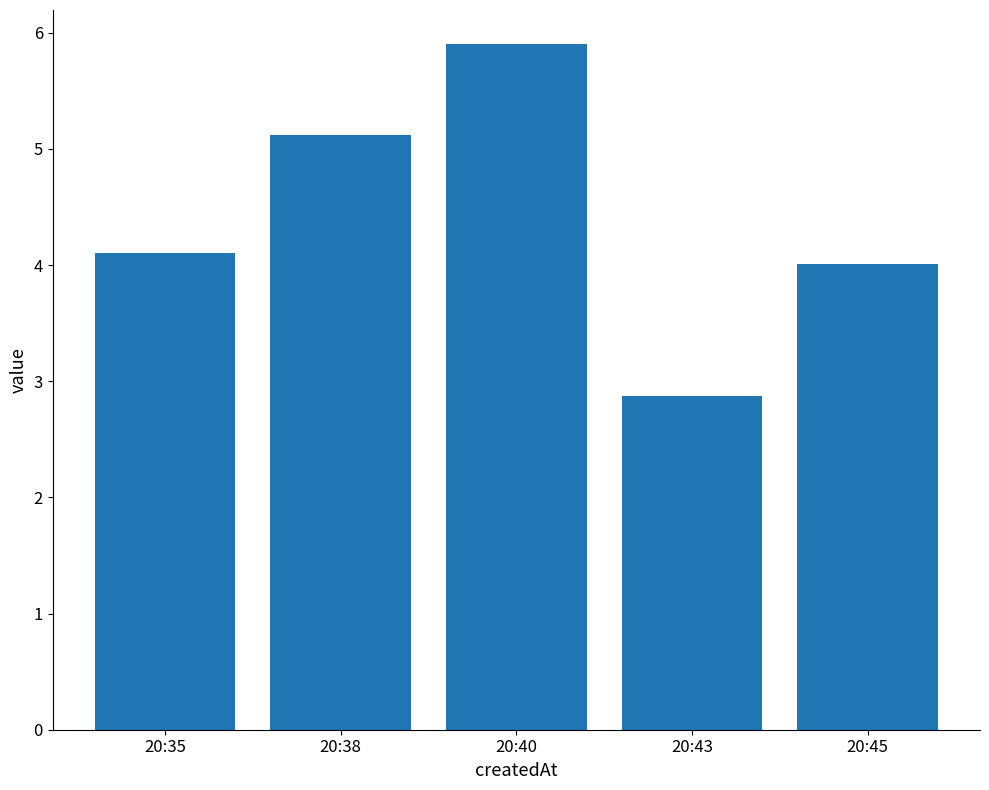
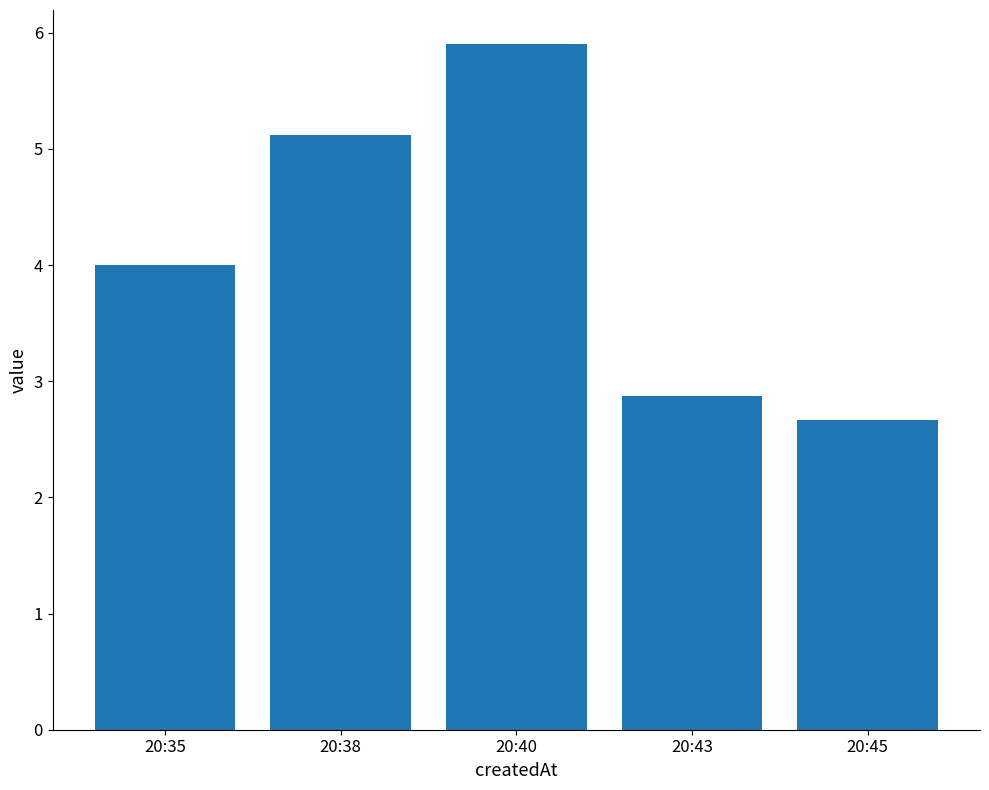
  {
-   "20:35": 4.1,
+   "20:35": 4.0,
    "20:38": 5.12,
    "20:40": 5.90,
    "20:43": 2.87,
-   "20:45": 4.01
+   "20:45": 2.67
  }
